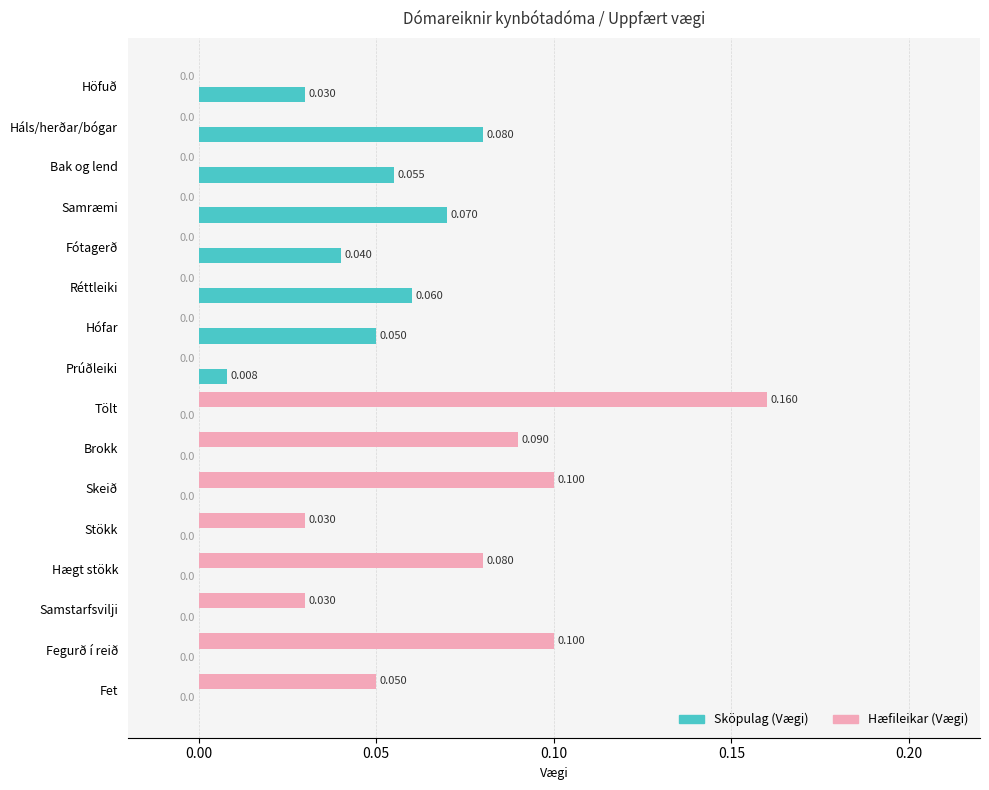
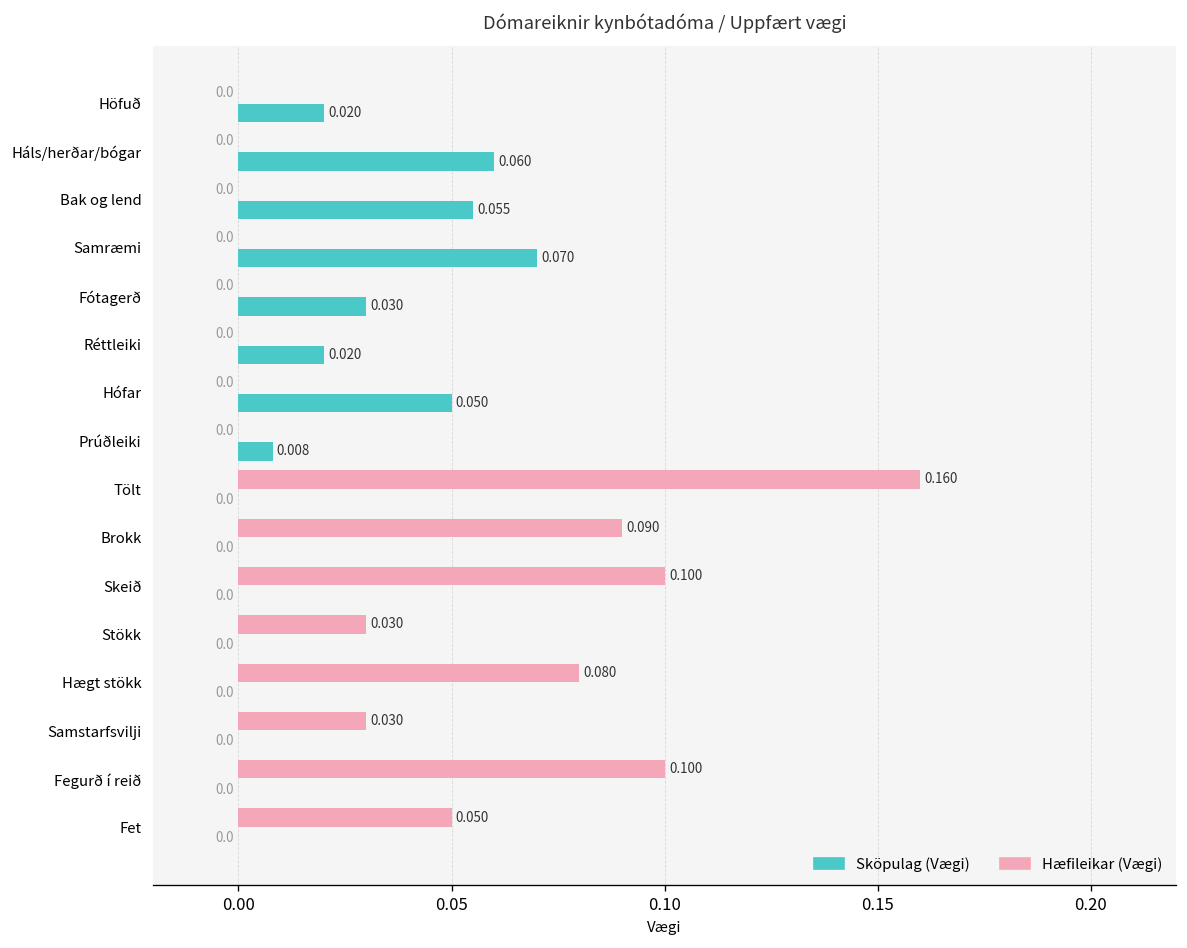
  {
    "Sköpulag (Vægi)": {
-     "Höfuð": 0.030,
-     "Háls/herðar/bógar": 0.080,
+     "Höfuð": 0.020,
+     "Háls/herðar/bógar": 0.060,
      "Bak og lend": 0.055,
      "Samræmi": 0.070,
-     "Fótagerð": 0.040,
-     "Réttleiki": 0.060,
+     "Fótagerð": 0.030,
+     "Réttleiki": 0.020,
      "Hófar": 0.050,
      "Prúðleiki": 0.008,
      "Tölt": 0.0,
      "Brokk": 0.0,
      "Skeið": 0.0,
      "Stökk": 0.0,
      "Hægt stökk": 0.0,
      "Samstarfsvilji": 0.0,
      "Fegurð í reið": 0.0,
      "Fet": 0.0
    },
    "Hæfileikar (Vægi)": {
      "Höfuð": 0.0,
      "Háls/herðar/bógar": 0.0,
      "Bak og lend": 0.0,
      "Samræmi": 0.0,
      "Fótagerð": 0.0,
      "Réttleiki": 0.0,
      "Hófar": 0.0,
      "Prúðleiki": 0.0,
      "Tölt": 0.160,
      "Brokk": 0.090,
      "Skeið": 0.100,
      "Stökk": 0.030,
      "Hægt stökk": 0.080,
      "Samstarfsvilji": 0.030,
      "Fegurð í reið": 0.100,
      "Fet": 0.050
    }
  }
